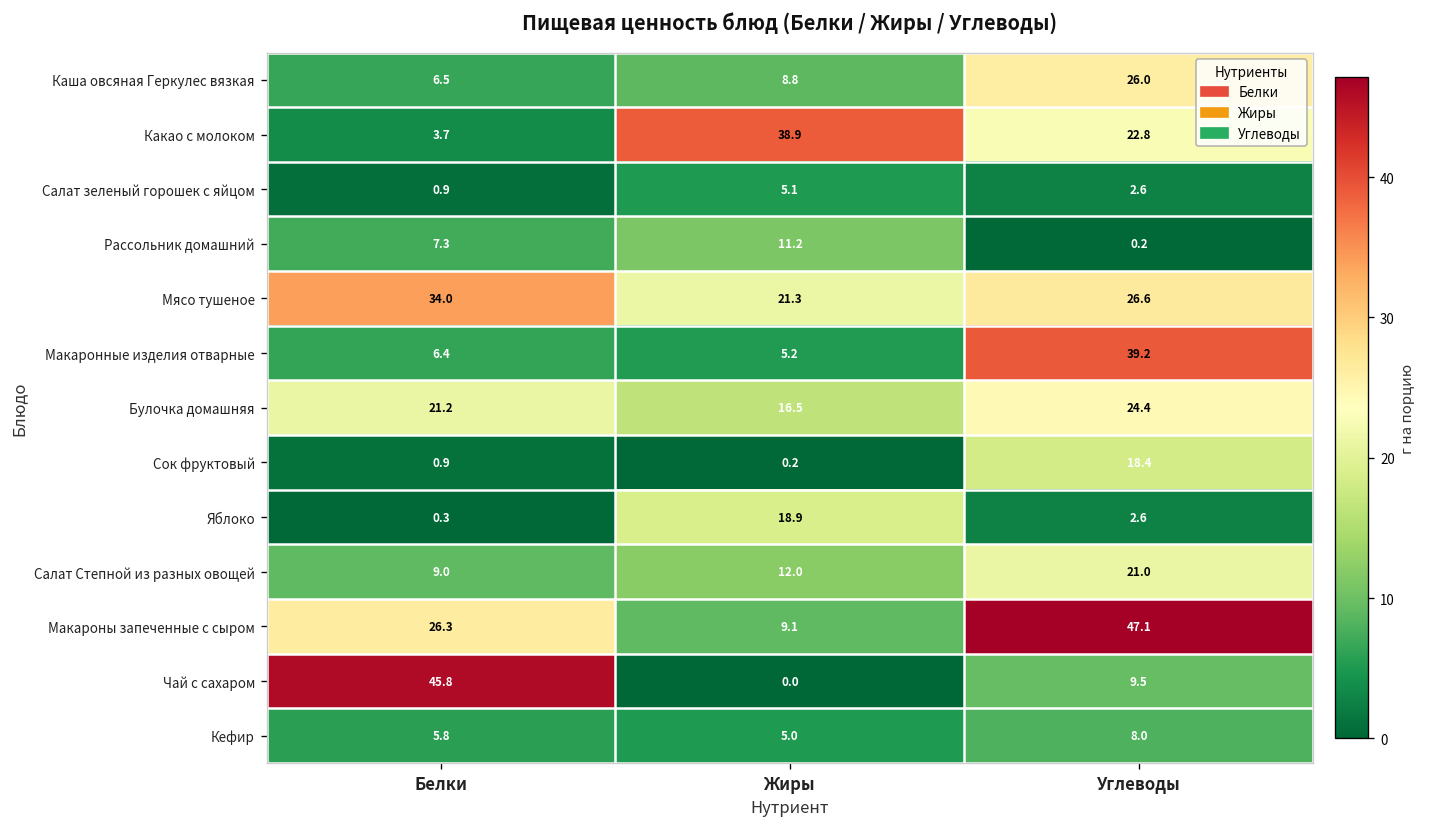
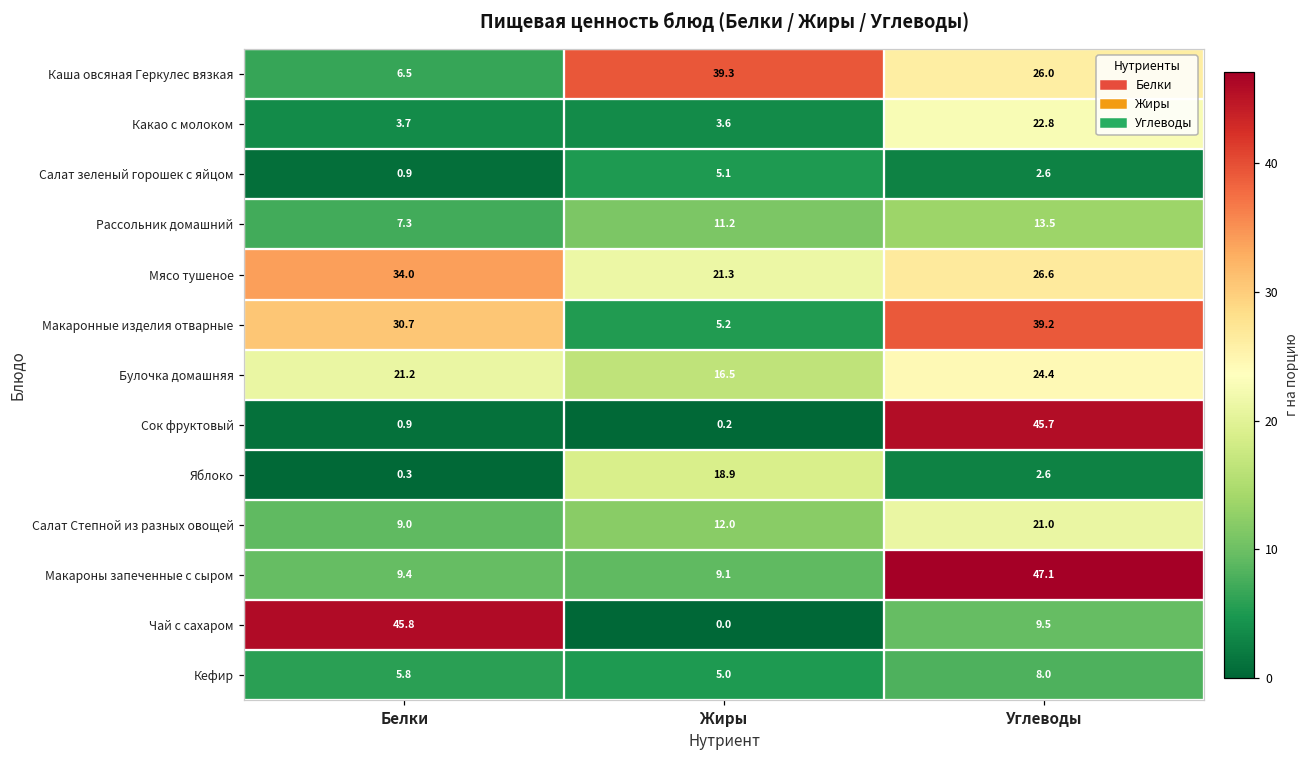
  {
    "Каша овсяная Геркулес вязкая": {
      "Белки": 6.5,
-     "Жиры": 8.8,
+     "Жиры": 39.3,
      "Углеводы": 26.0
    },
    "Какао с молоком": {
      "Белки": 3.7,
-     "Жиры": 38.9,
+     "Жиры": 3.6,
      "Углеводы": 22.8
    },
    "Салат зеленый горошек с яйцом": {
      "Белки": 0.9,
      "Жиры": 5.1,
      "Углеводы": 2.6
    },
    "Рассольник домашний": {
      "Белки": 7.3,
      "Жиры": 11.2,
-     "Углеводы": 0.2
+     "Углеводы": 13.5
    },
    "Мясо тушеное": {
      "Белки": 34.0,
      "Жиры": 21.3,
      "Углеводы": 26.6
    },
    "Макаронные изделия отварные": {
-     "Белки": 6.4,
+     "Белки": 30.7,
      "Жиры": 5.2,
      "Углеводы": 39.2
    },
    "Булочка домашняя": {
      "Белки": 21.2,
      "Жиры": 16.5,
      "Углеводы": 24.4
    },
    "Сок фруктовый": {
      "Белки": 0.9,
      "Жиры": 0.2,
-     "Углеводы": 18.4
+     "Углеводы": 45.7
    },
    "Яблоко": {
      "Белки": 0.3,
      "Жиры": 18.9,
      "Углеводы": 2.6
    },
    "Салат Степной из разных овощей": {
      "Белки": 9.0,
      "Жиры": 12.0,
      "Углеводы": 21.0
    },
    "Макароны запеченные с сыром": {
-     "Белки": 26.3,
+     "Белки": 9.4,
      "Жиры": 9.1,
      "Углеводы": 47.1
    },
    "Чай с сахаром": {
      "Белки": 45.8,
      "Жиры": 0.0,
      "Углеводы": 9.5
    },
    "Кефир": {
      "Белки": 5.8,
      "Жиры": 5.0,
      "Углеводы": 8.0
    }
  }
